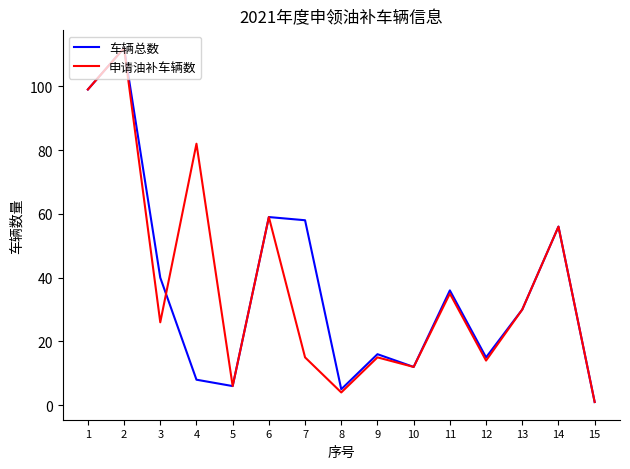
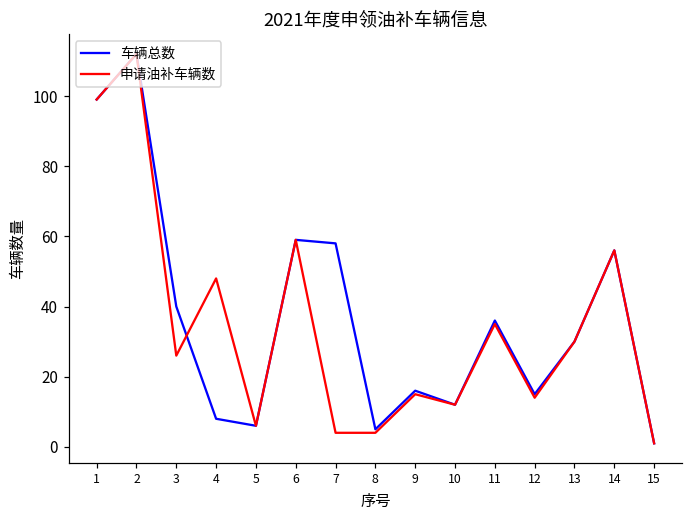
  {
    "车辆总数": {
      "3": 40,
      "4": 8,
      "7": 58,
      "8": 5,
      "9": 16,
      "11": 36,
      "12": 15
    },
    "申请油补车辆数": {
      "3": 26,
-     "4": 82,
-     "7": 15,
+     "4": 48,
+     "7": 4,
      "8": 4,
      "9": 15,
      "11": 35,
      "12": 14
    }
  }
